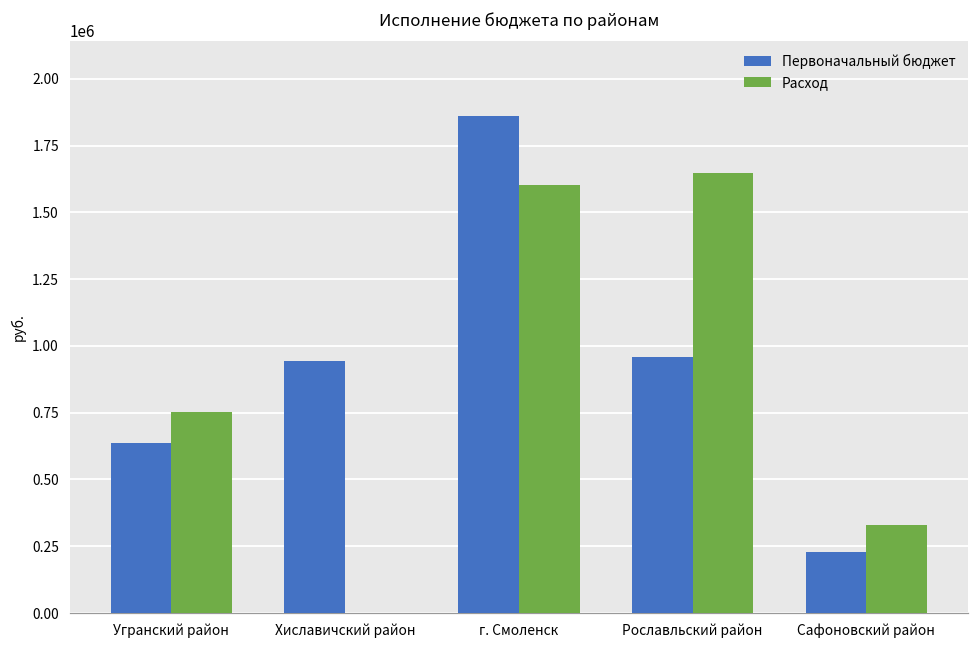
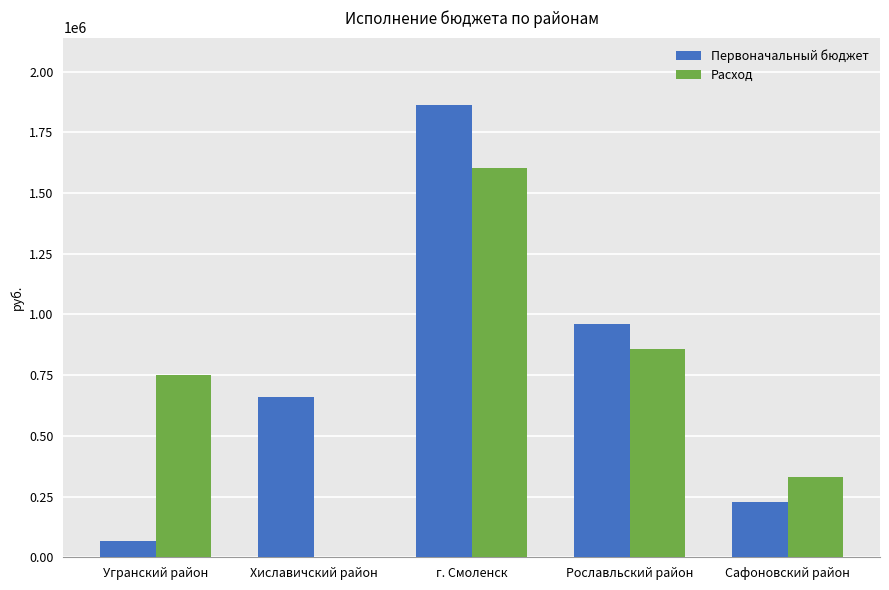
  {
    "Первоначальный бюджет": {
-     "Угранский район": 640000,
-     "Хиславичский район": 940000,
+     "Угранский район": 70000,
+     "Хиславичский район": 660000,
      "г. Смоленск": 1860000,
      "Рославльский район": 960000,
      "Сафоновский район": 230000
    },
    "Расход": {
      "Угранский район": 750000,
      "Хиславичский район": 0,
      "г. Смоленск": 1600000,
-     "Рославльский район": 1650000,
+     "Рославльский район": 860000,
      "Сафоновский район": 330000
    }
  }
